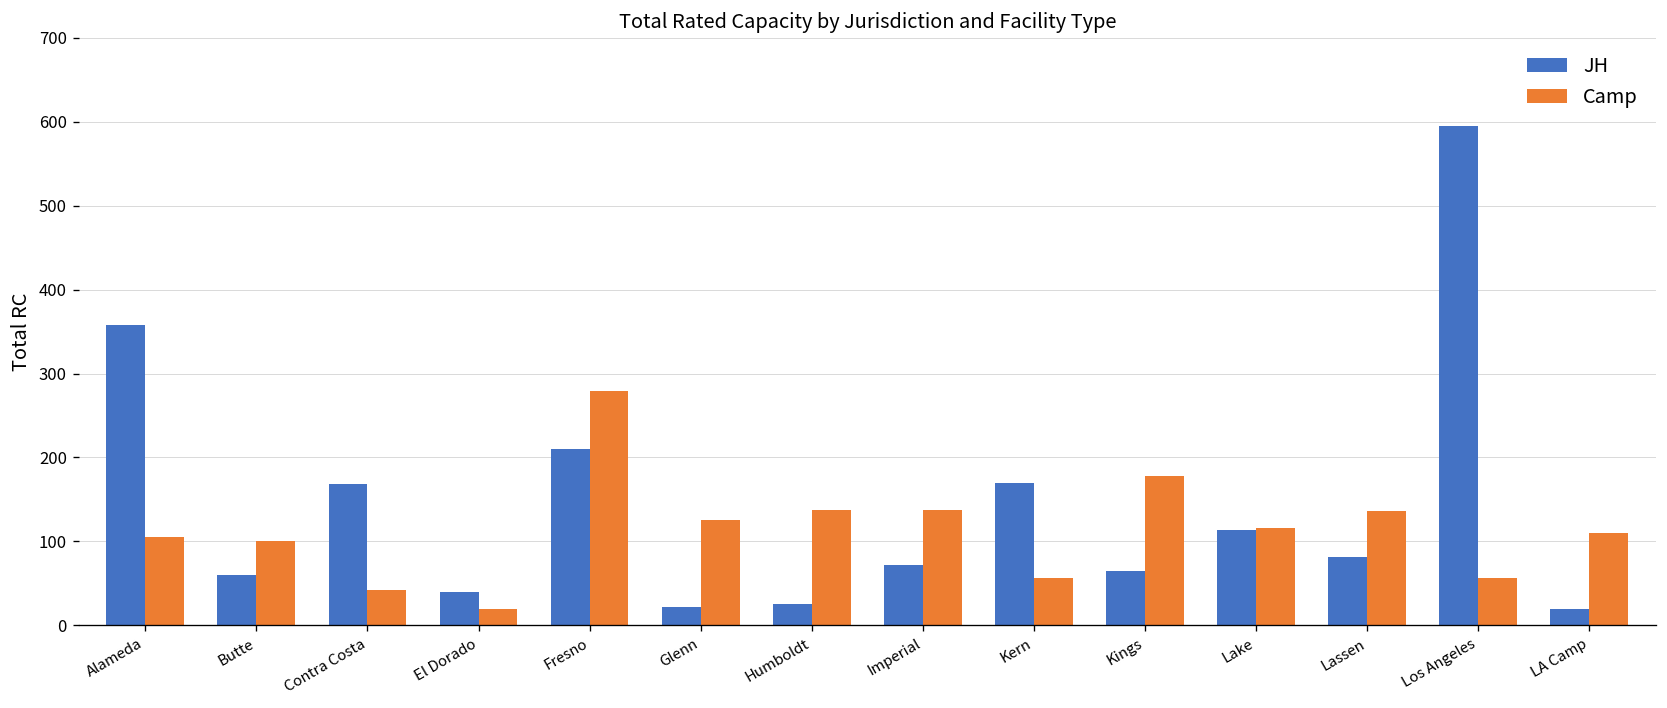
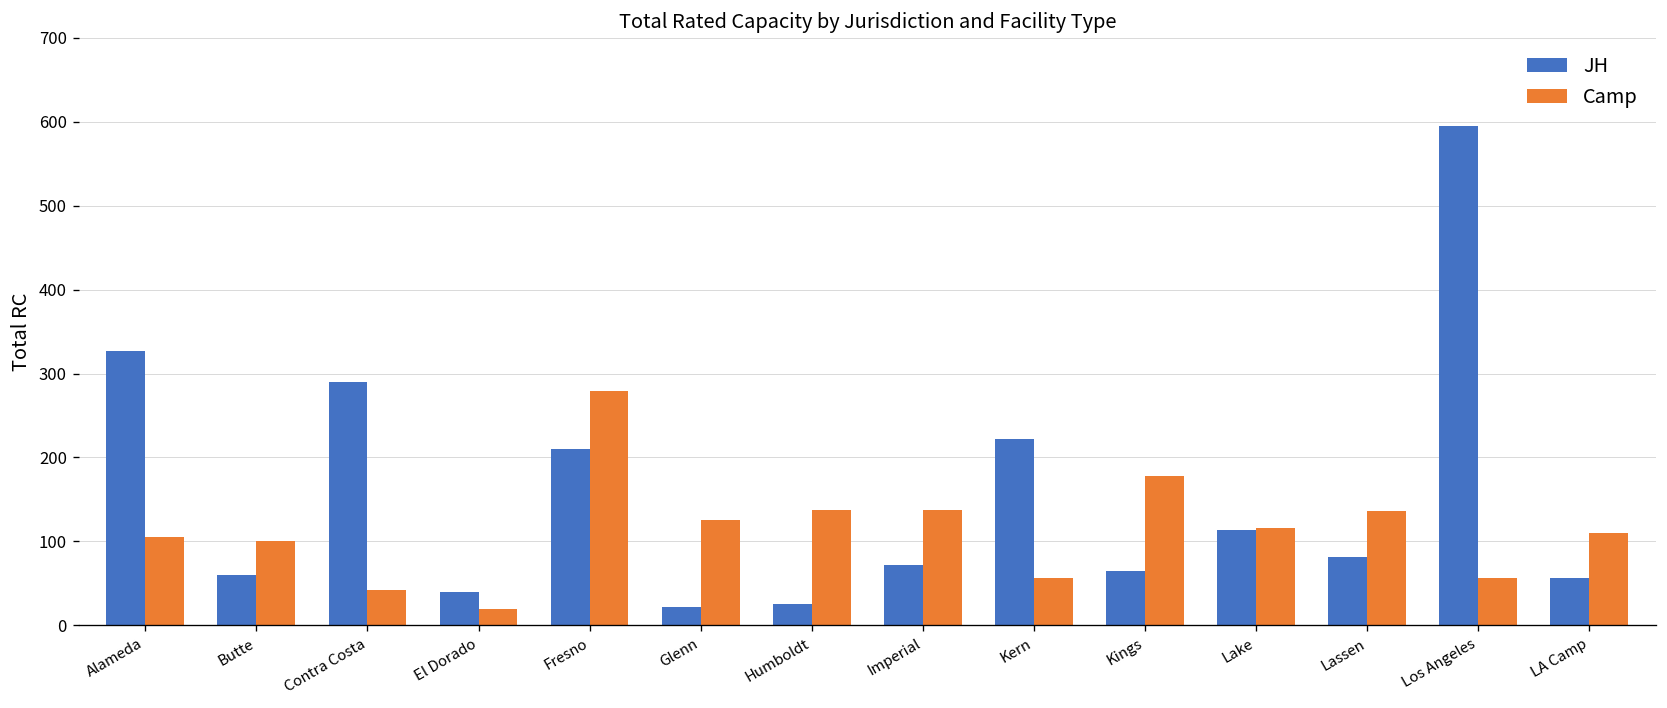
  {
    "JH": {
-     "Alameda": 360,
+     "Alameda": 330,
      "Butte": 60,
-     "Contra Costa": 170,
+     "Contra Costa": 290,
      "El Dorado": 40,
      "Fresno": 210,
      "Glenn": 20,
      "Humboldt": 30,
      "Imperial": 70,
-     "Kern": 170,
+     "Kern": 220,
      "Kings": 70,
      "Lake": 110,
      "Lassen": 80,
      "Los Angeles": 600,
-     "LA Camp": 20
+     "LA Camp": 60
    },
    "Camp": {
      "Alameda": 110,
      "Butte": 100,
      "Contra Costa": 40,
      "El Dorado": 20,
      "Fresno": 280,
      "Glenn": 130,
      "Humboldt": 140,
      "Imperial": 140,
      "Kern": 60,
      "Kings": 180,
      "Lake": 120,
      "Lassen": 140,
      "Los Angeles": 60,
      "LA Camp": 110
    }
  }
